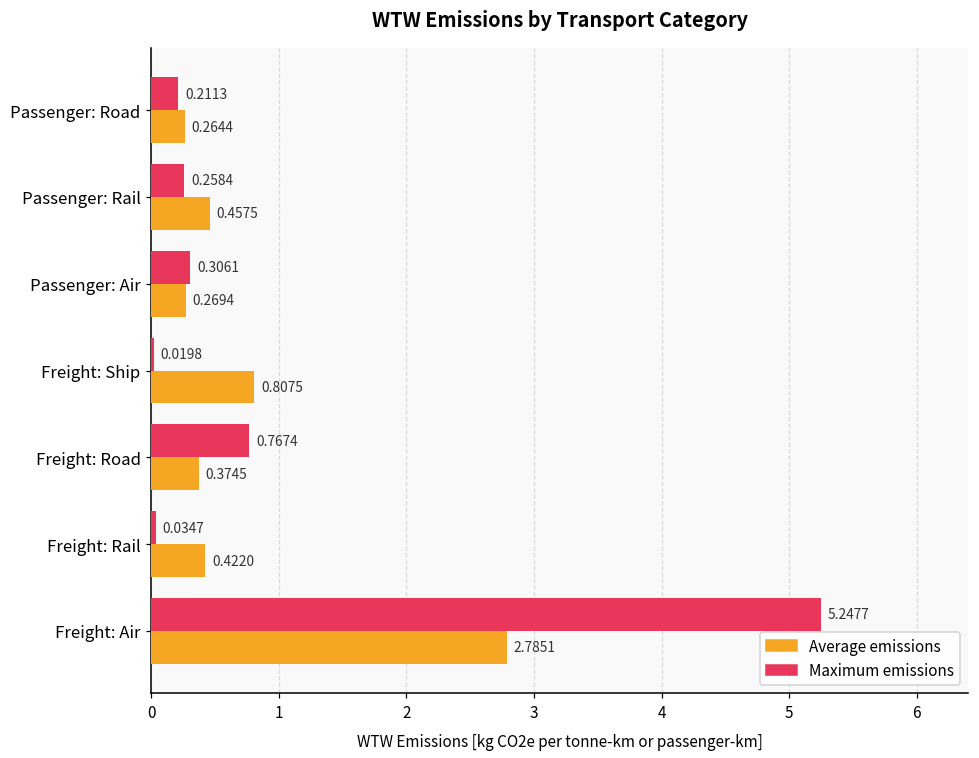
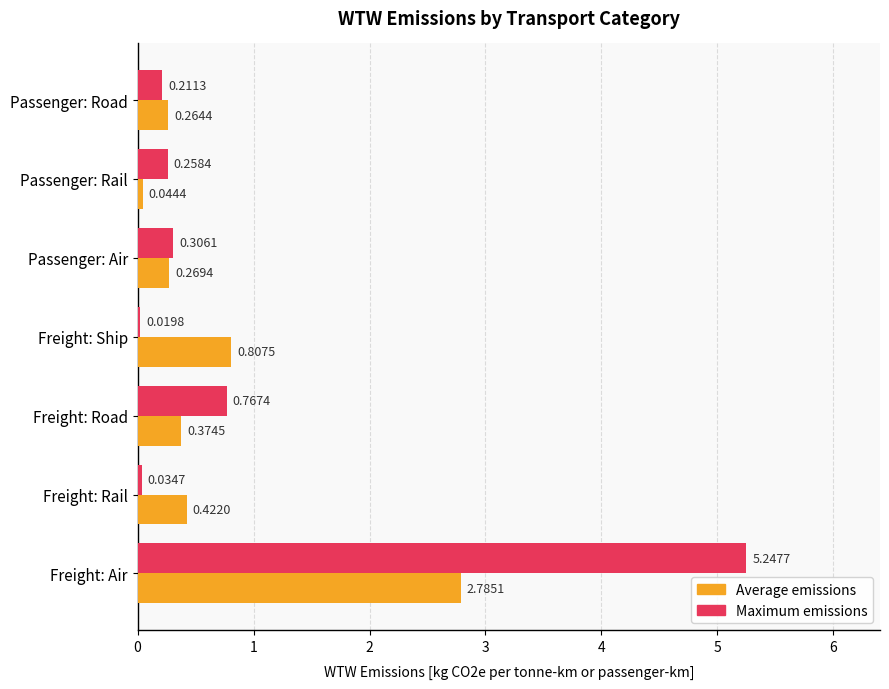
  {
    "Maximum emissions": {
      "Passenger: Road": 0.2113,
      "Passenger: Rail": 0.2584,
      "Passenger: Air": 0.3061,
      "Freight: Ship": 0.0198,
      "Freight: Road": 0.7674,
      "Freight: Rail": 0.0347,
      "Freight: Air": 5.2477
    },
    "Average emissions": {
      "Passenger: Road": 0.2644,
-     "Passenger: Rail": 0.4575,
+     "Passenger: Rail": 0.0444,
      "Passenger: Air": 0.2694,
      "Freight: Ship": 0.8075,
      "Freight: Road": 0.3745,
      "Freight: Rail": 0.4220,
      "Freight: Air": 2.7851
    }
  }
